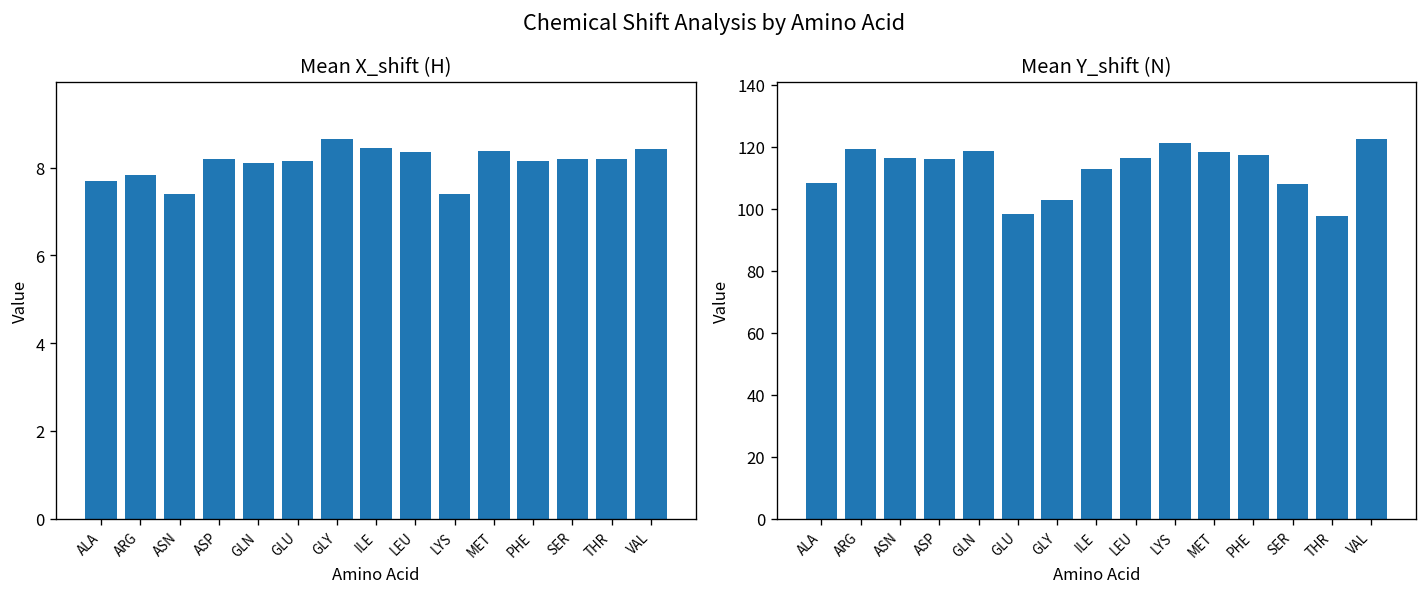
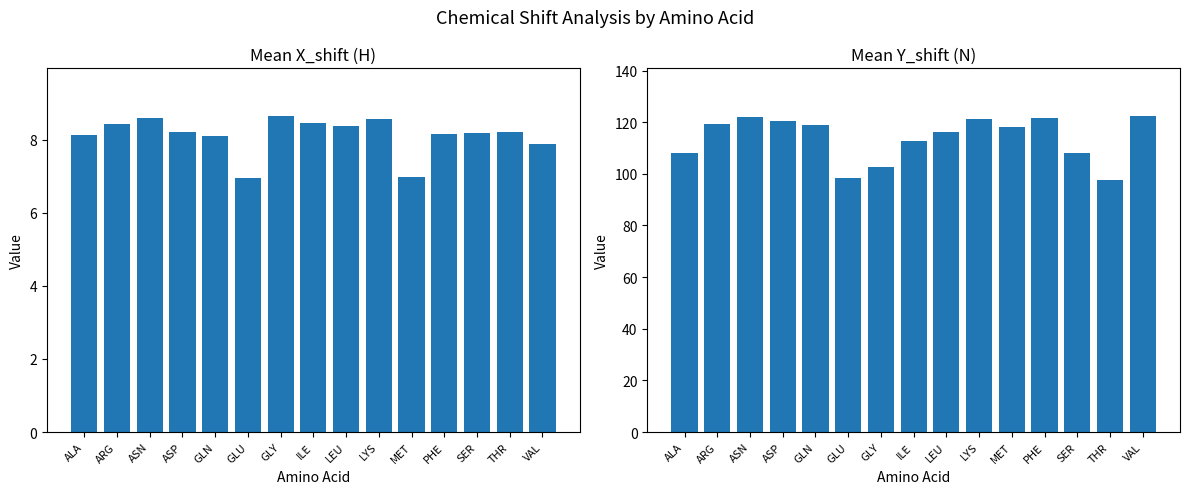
  {
    "Mean X_shift (H)": {
-     "ALA": 7.7,
-     "ARG": 7.8,
-     "ASN": 7.4,
+     "ALA": 8.1,
+     "ARG": 8.4,
+     "ASN": 8.6,
      "ASP": 8.2,
      "GLN": 8.1,
-     "GLU": 8.2,
+     "GLU": 7.0,
      "GLY": 8.7,
      "ILE": 8.4,
      "LEU": 8.4,
-     "LYS": 7.4,
-     "MET": 8.4,
+     "LYS": 8.6,
+     "MET": 7.0,
      "PHE": 8.2,
      "SER": 8.2,
      "THR": 8.2,
-     "VAL": 8.4
+     "VAL": 7.9
    },
    "Mean Y_shift (N)": {
      "ALA": 108,
      "ARG": 119,
-     "ASN": 116,
-     "ASP": 116,
+     "ASN": 122,
+     "ASP": 121,
      "GLN": 119,
      "GLU": 98,
      "GLY": 103,
      "ILE": 113,
      "LEU": 116,
      "LYS": 121,
      "MET": 118,
-     "PHE": 117,
+     "PHE": 122,
      "SER": 108,
      "THR": 98,
      "VAL": 122
    }
  }
